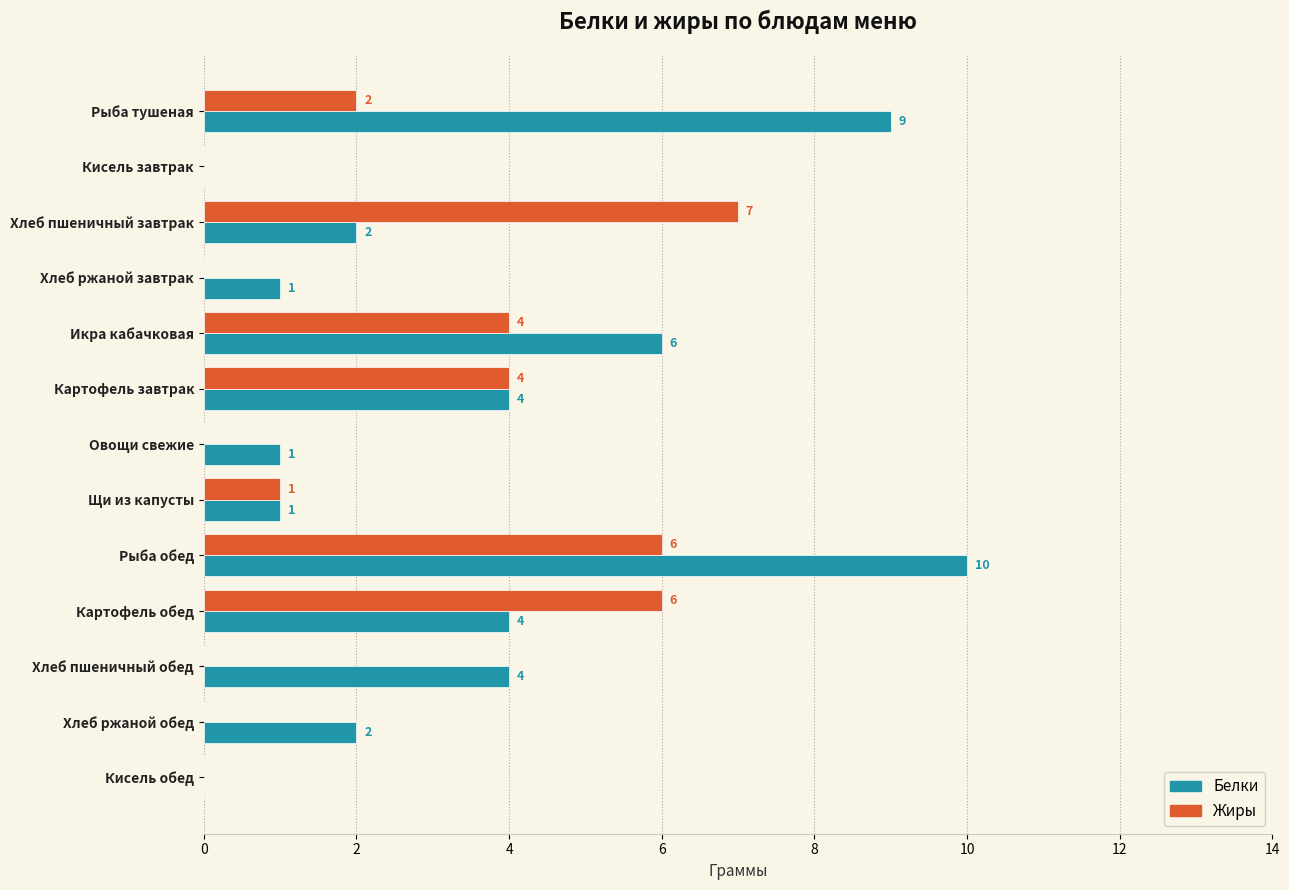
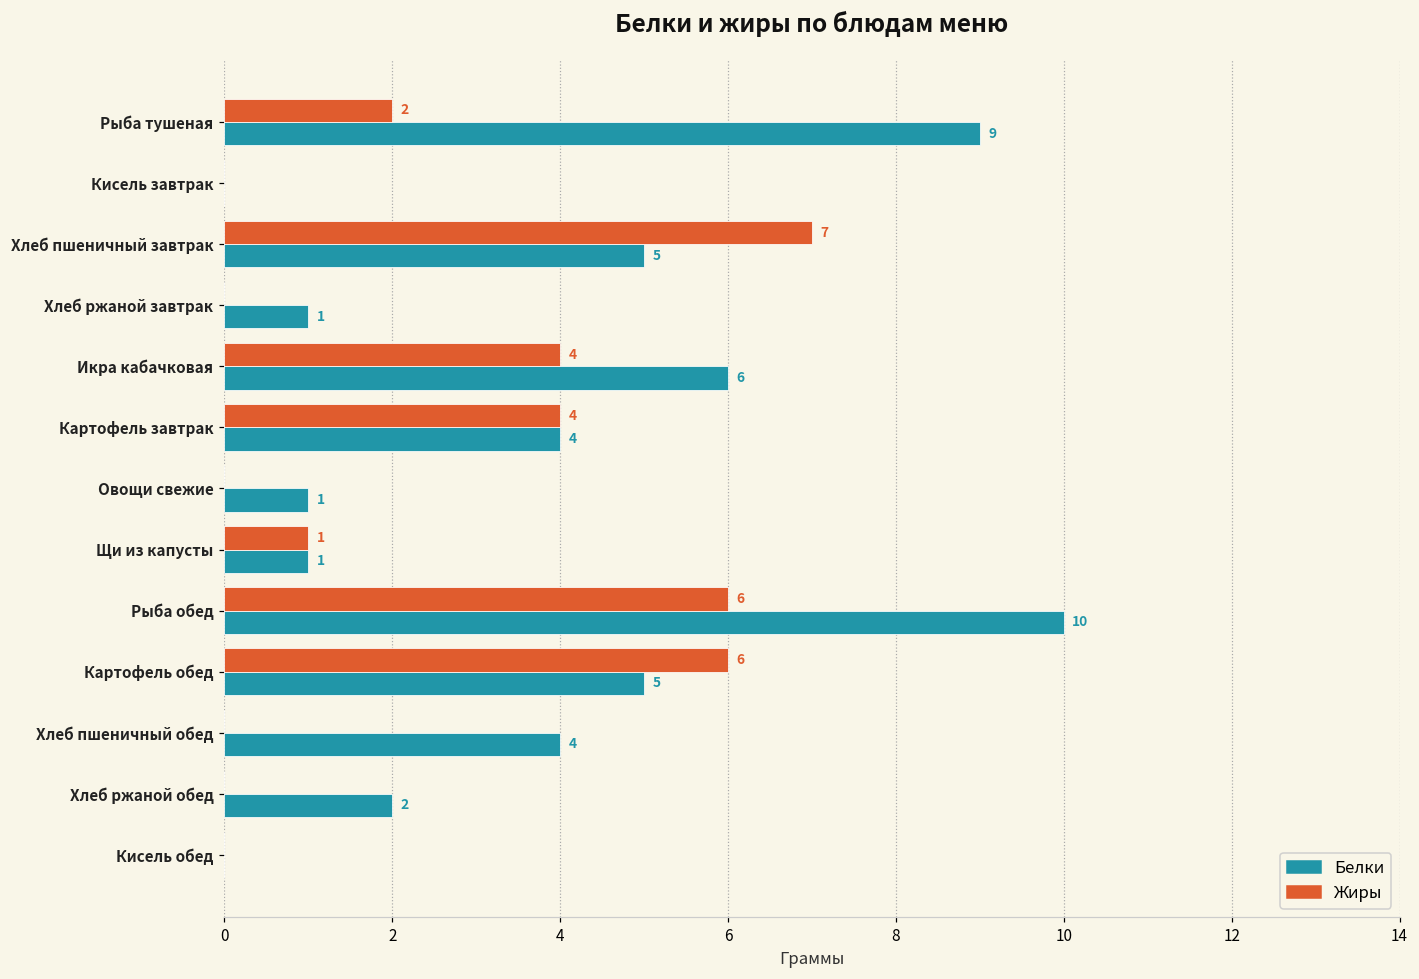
  {
    "Белки": {
      "Рыба тушеная": 9,
-     "Хлеб пшеничный завтрак": 2,
+     "Хлеб пшеничный завтрак": 5,
      "Хлеб ржаной завтрак": 1,
      "Икра кабачковая": 6,
      "Картофель завтрак": 4,
      "Овощи свежие": 1,
      "Щи из капусты": 1,
      "Рыба обед": 10,
-     "Картофель обед": 4,
+     "Картофель обед": 5,
      "Хлеб пшеничный обед": 4,
      "Хлеб ржаной обед": 2
    },
    "Жиры": {
      "Рыба тушеная": 2,
      "Хлеб пшеничный завтрак": 7,
      "Икра кабачковая": 4,
      "Картофель завтрак": 4,
      "Щи из капусты": 1,
      "Рыба обед": 6,
      "Картофель обед": 6
    }
  }
